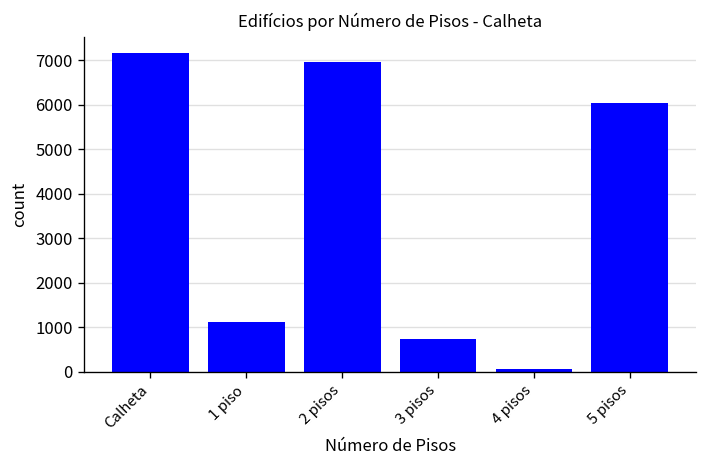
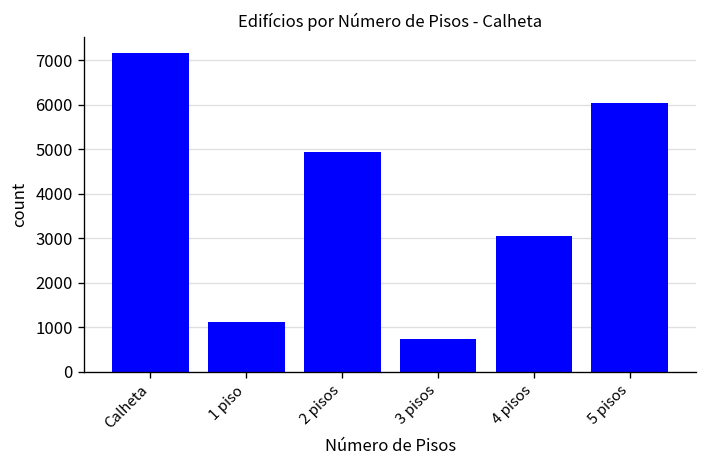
  {
    "Calheta": 7200,
    "1 piso": 1100,
-   "2 pisos": 7000,
+   "2 pisos": 4900,
    "3 pisos": 700,
-   "4 pisos": 100,
+   "4 pisos": 3100,
    "5 pisos": 6000
  }
